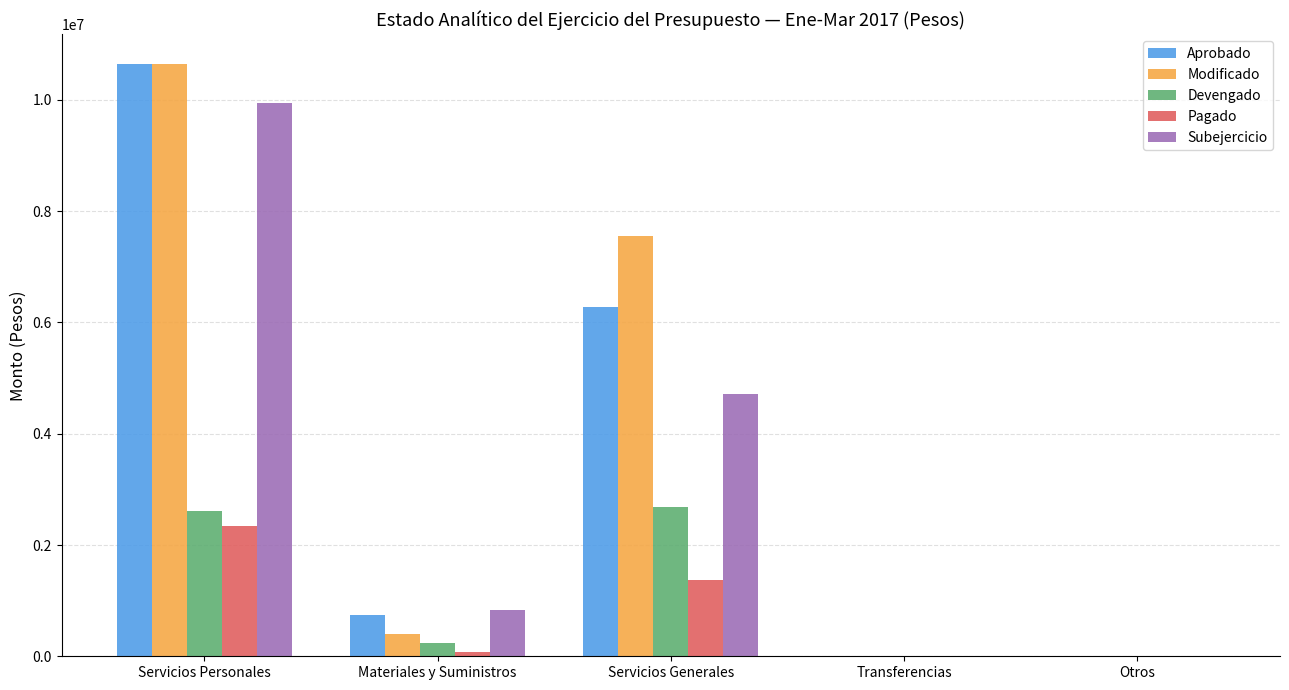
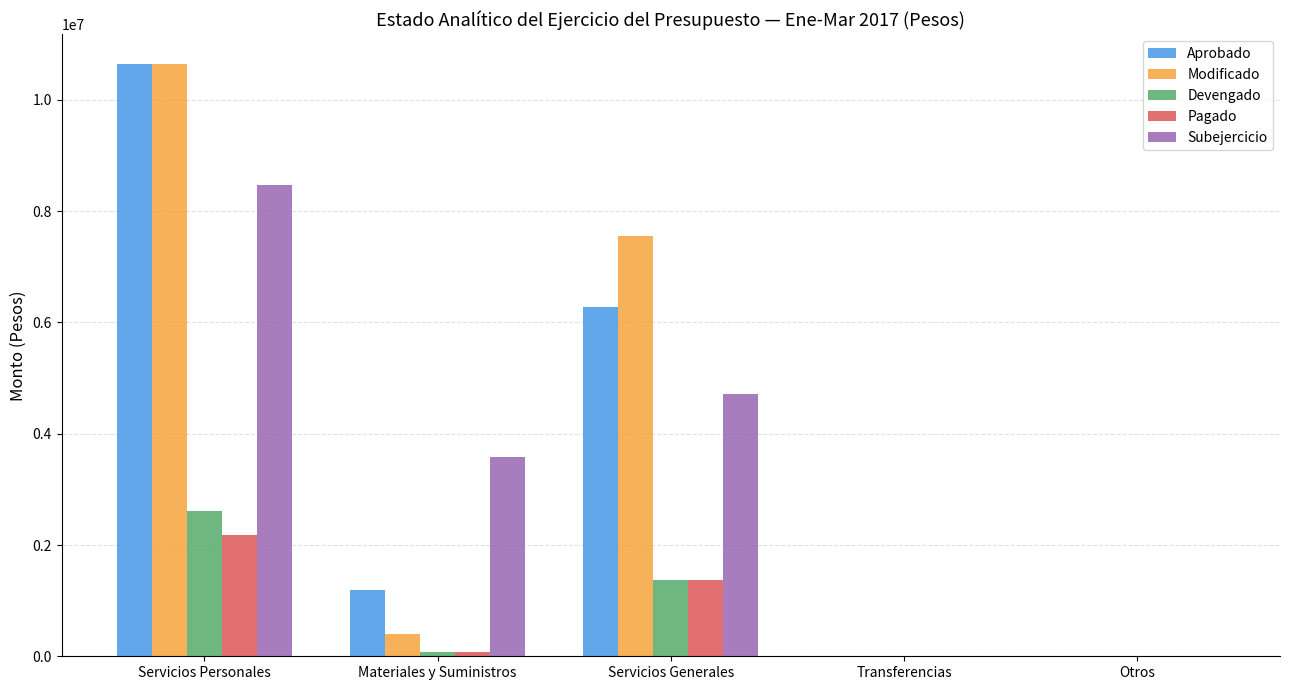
  {
    "Aprobado": {
      "Servicios Personales": 10600000,
-     "Materiales y Suministros": 700000,
+     "Materiales y Suministros": 1200000,
      "Servicios Generales": 6300000,
      "Transferencias": 0,
      "Otros": 0
    },
    "Modificado": {
      "Servicios Personales": 10600000,
      "Materiales y Suministros": 400000,
      "Servicios Generales": 7600000,
      "Transferencias": 0,
      "Otros": 0
    },
    "Devengado": {
      "Servicios Personales": 2600000,
-     "Materiales y Suministros": 200000,
-     "Servicios Generales": 2700000,
+     "Materiales y Suministros": 100000,
+     "Servicios Generales": 1400000,
      "Transferencias": 0,
      "Otros": 0
    },
    "Pagado": {
-     "Servicios Personales": 2300000,
+     "Servicios Personales": 2200000,
      "Materiales y Suministros": 100000,
      "Servicios Generales": 1400000,
      "Transferencias": 0,
      "Otros": 0
    },
    "Subejercicio": {
-     "Servicios Personales": 9900000,
-     "Materiales y Suministros": 800000,
+     "Servicios Personales": 8500000,
+     "Materiales y Suministros": 3600000,
      "Servicios Generales": 4700000,
      "Transferencias": 0,
      "Otros": 0
    }
  }
